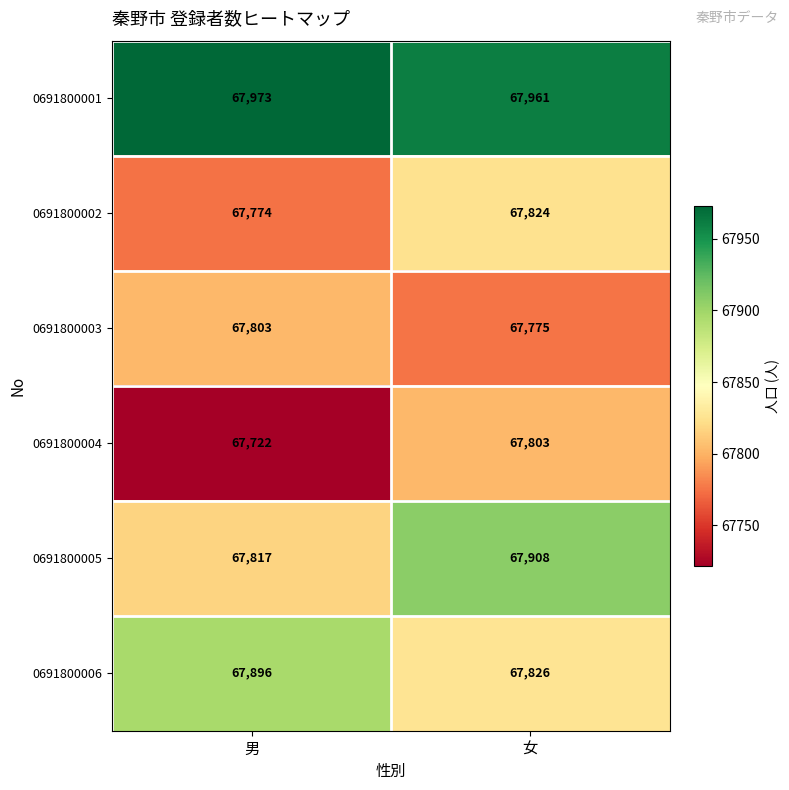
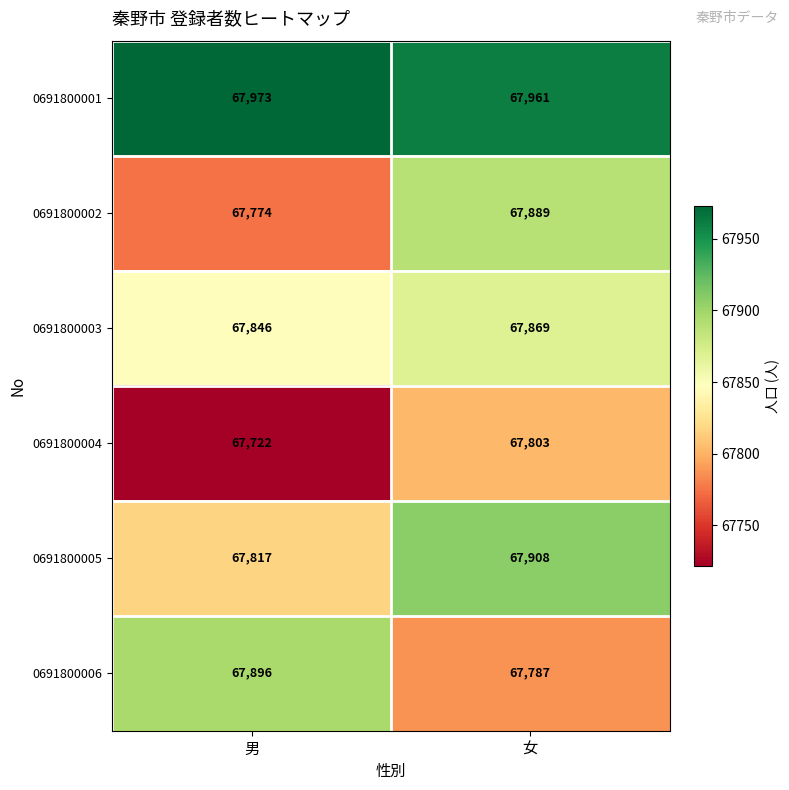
  {
    "0691800001": {
      "男": "67,973",
      "女": "67,961"
    },
    "0691800002": {
      "男": "67,774",
-     "女": "67,824"
+     "女": "67,889"
    },
    "0691800003": {
-     "男": "67,803",
-     "女": "67,775"
+     "男": "67,846",
+     "女": "67,869"
    },
    "0691800004": {
      "男": "67,722",
      "女": "67,803"
    },
    "0691800005": {
      "男": "67,817",
      "女": "67,908"
    },
    "0691800006": {
      "男": "67,896",
-     "女": "67,826"
+     "女": "67,787"
    }
  }
